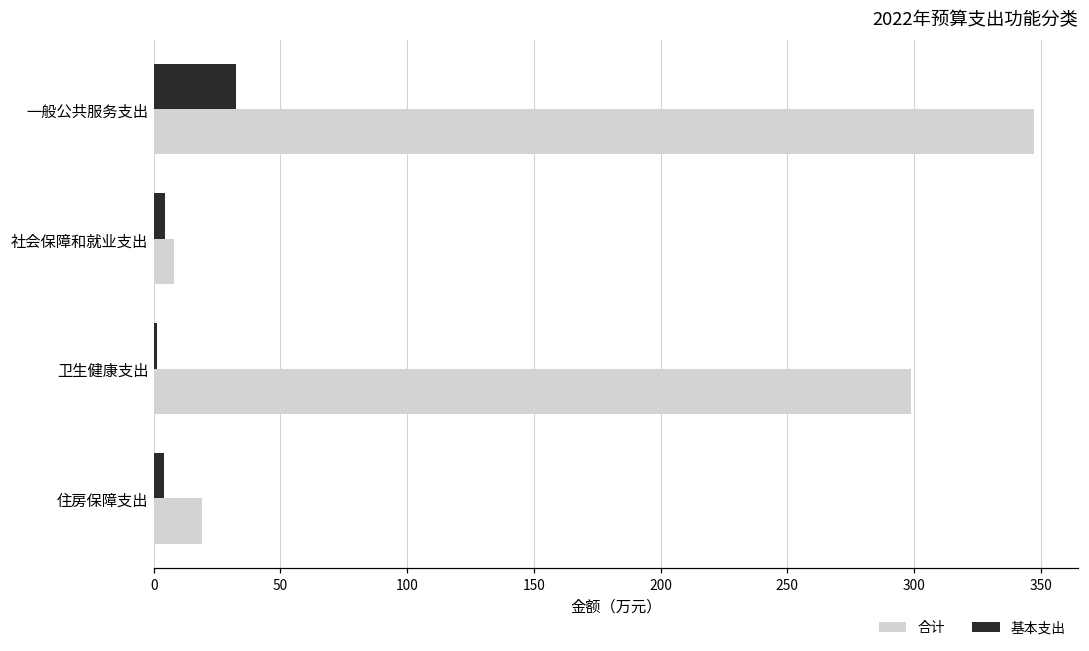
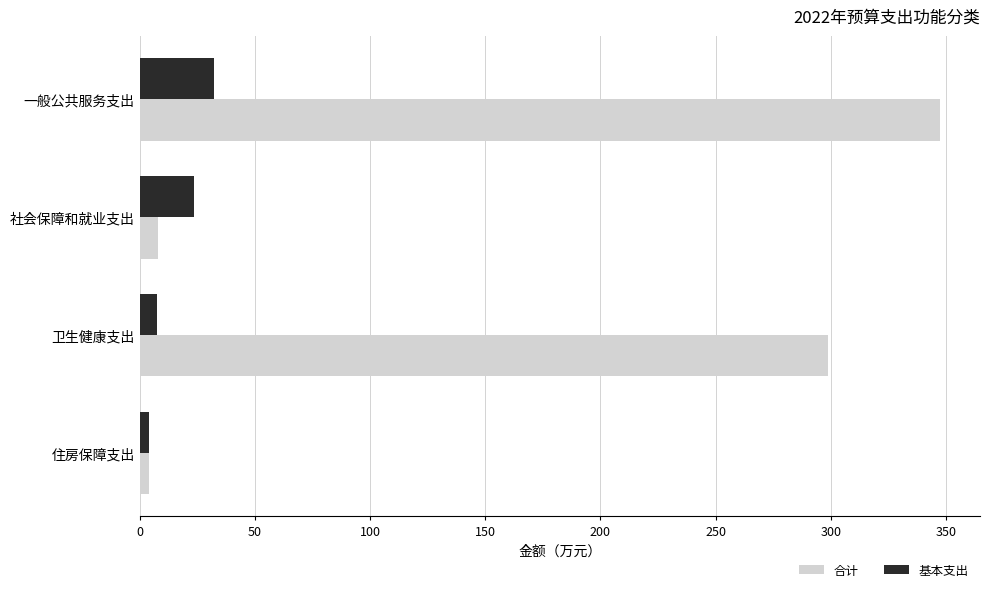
  {
    "合计": {
      "一般公共服务支出": 347,
      "社会保障和就业支出": 8,
      "卫生健康支出": 299,
-     "住房保障支出": 19
+     "住房保障支出": 4
    },
    "基本支出": {
      "一般公共服务支出": 32,
-     "社会保障和就业支出": 4,
-     "卫生健康支出": 1,
+     "社会保障和就业支出": 23,
+     "卫生健康支出": 7,
      "住房保障支出": 4
    }
  }
